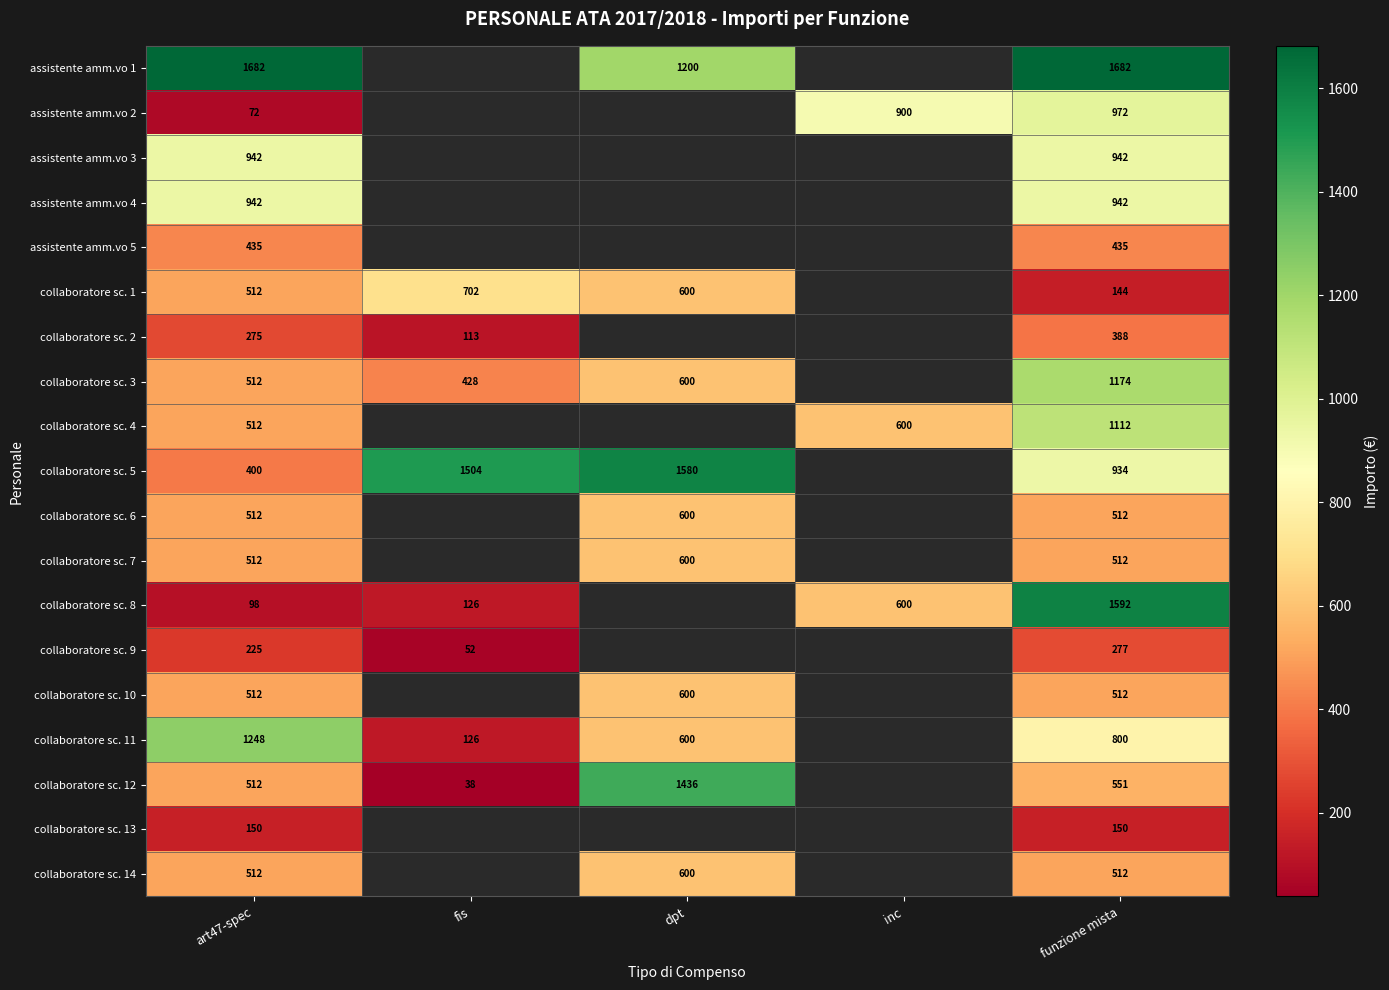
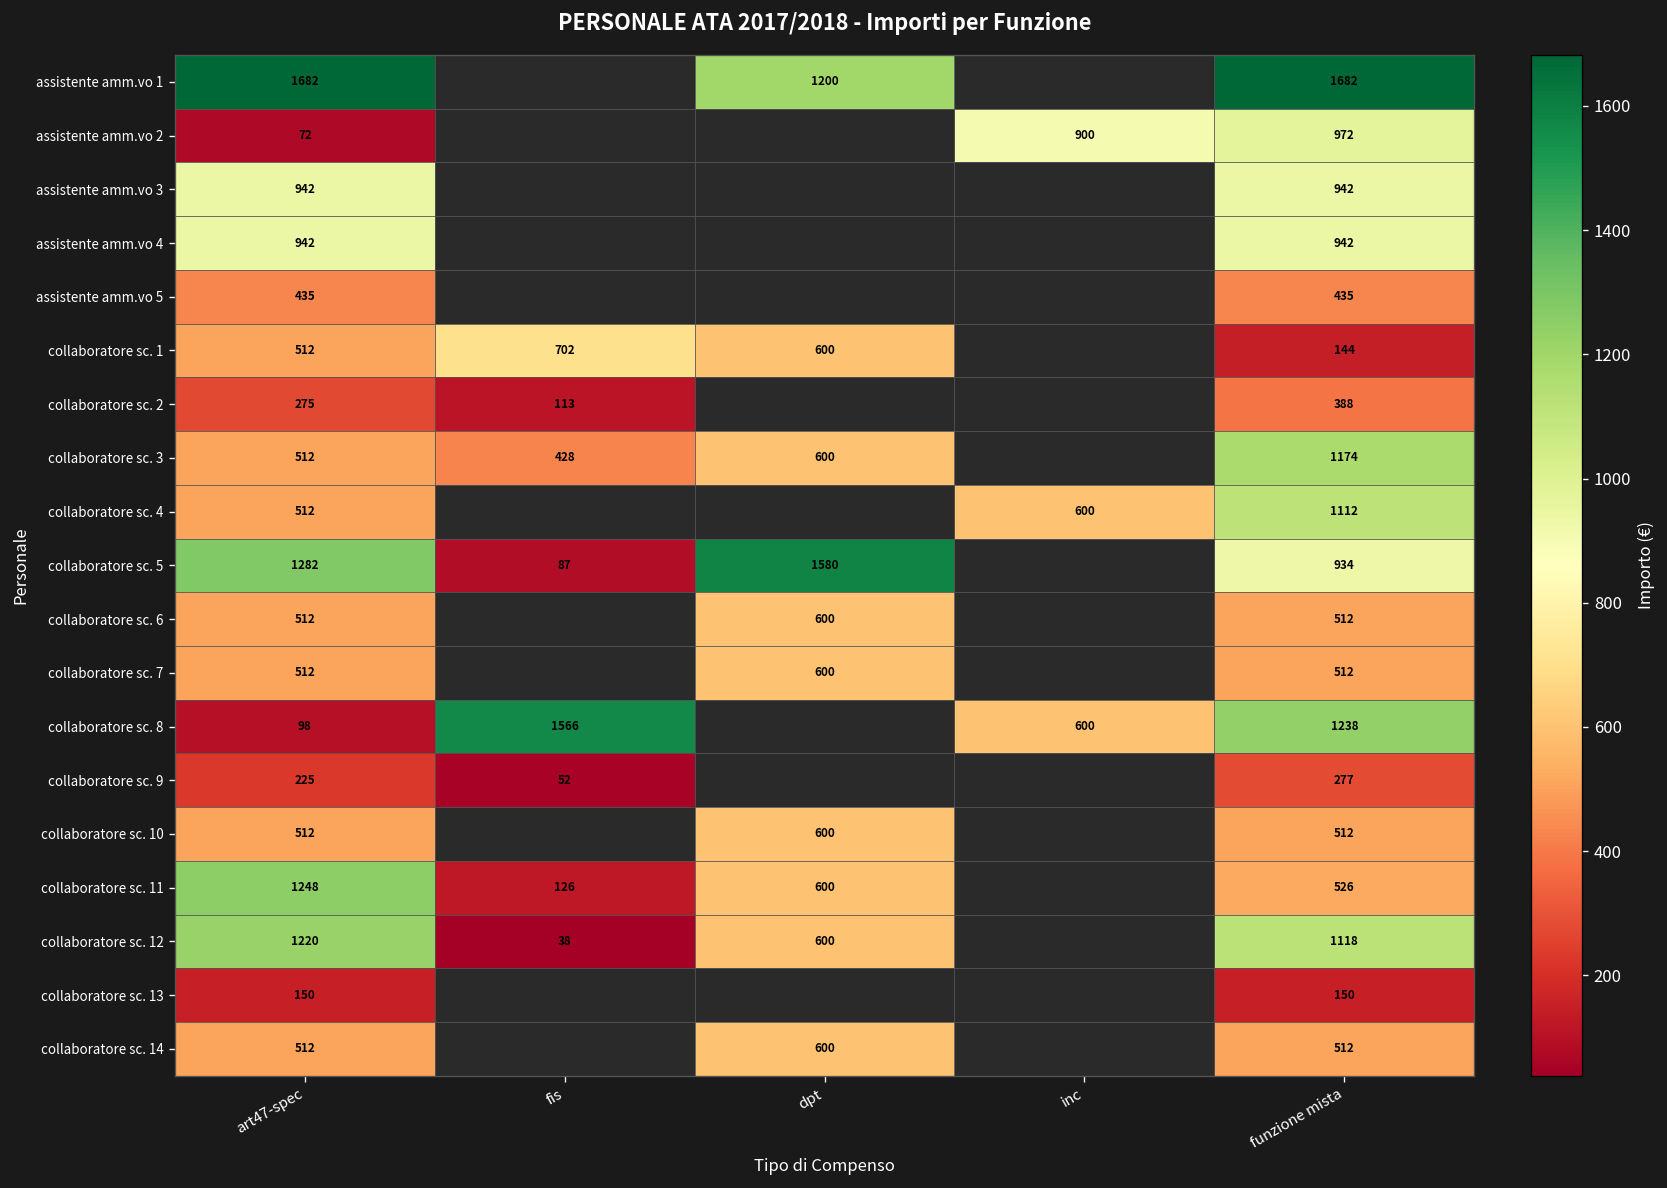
  {
    "assistente amm.vo 1": {
      "art47-spec": 1682,
      "dpt": 1200,
      "funzione mista": 1682
    },
    "assistente amm.vo 2": {
      "art47-spec": 72,
      "inc": 900,
      "funzione mista": 972
    },
    "assistente amm.vo 3": {
      "art47-spec": 942,
      "funzione mista": 942
    },
    "assistente amm.vo 4": {
      "art47-spec": 942,
      "funzione mista": 942
    },
    "assistente amm.vo 5": {
      "art47-spec": 435,
      "funzione mista": 435
    },
    "collaboratore sc. 1": {
      "art47-spec": 512,
      "fis": 702,
      "dpt": 600,
      "funzione mista": 144
    },
    "collaboratore sc. 2": {
      "art47-spec": 275,
      "fis": 113,
      "funzione mista": 388
    },
    "collaboratore sc. 3": {
      "art47-spec": 512,
      "fis": 428,
      "dpt": 600,
      "funzione mista": 1174
    },
    "collaboratore sc. 4": {
      "art47-spec": 512,
      "inc": 600,
      "funzione mista": 1112
    },
    "collaboratore sc. 5": {
-     "art47-spec": 400,
-     "fis": 1504,
+     "art47-spec": 1282,
+     "fis": 87,
      "dpt": 1580,
      "funzione mista": 934
    },
    "collaboratore sc. 6": {
      "art47-spec": 512,
      "dpt": 600,
      "funzione mista": 512
    },
    "collaboratore sc. 7": {
      "art47-spec": 512,
      "dpt": 600,
      "funzione mista": 512
    },
    "collaboratore sc. 8": {
      "art47-spec": 98,
-     "fis": 126,
+     "fis": 1566,
      "inc": 600,
-     "funzione mista": 1592
+     "funzione mista": 1238
    },
    "collaboratore sc. 9": {
      "art47-spec": 225,
      "fis": 52,
      "funzione mista": 277
    },
    "collaboratore sc. 10": {
      "art47-spec": 512,
      "dpt": 600,
      "funzione mista": 512
    },
    "collaboratore sc. 11": {
      "art47-spec": 1248,
      "fis": 126,
      "dpt": 600,
-     "funzione mista": 800
+     "funzione mista": 526
    },
    "collaboratore sc. 12": {
-     "art47-spec": 512,
+     "art47-spec": 1220,
      "fis": 38,
-     "dpt": 1436,
-     "funzione mista": 551
+     "dpt": 600,
+     "funzione mista": 1118
    },
    "collaboratore sc. 13": {
      "art47-spec": 150,
      "funzione mista": 150
    },
    "collaboratore sc. 14": {
      "art47-spec": 512,
      "dpt": 600,
      "funzione mista": 512
    }
  }
